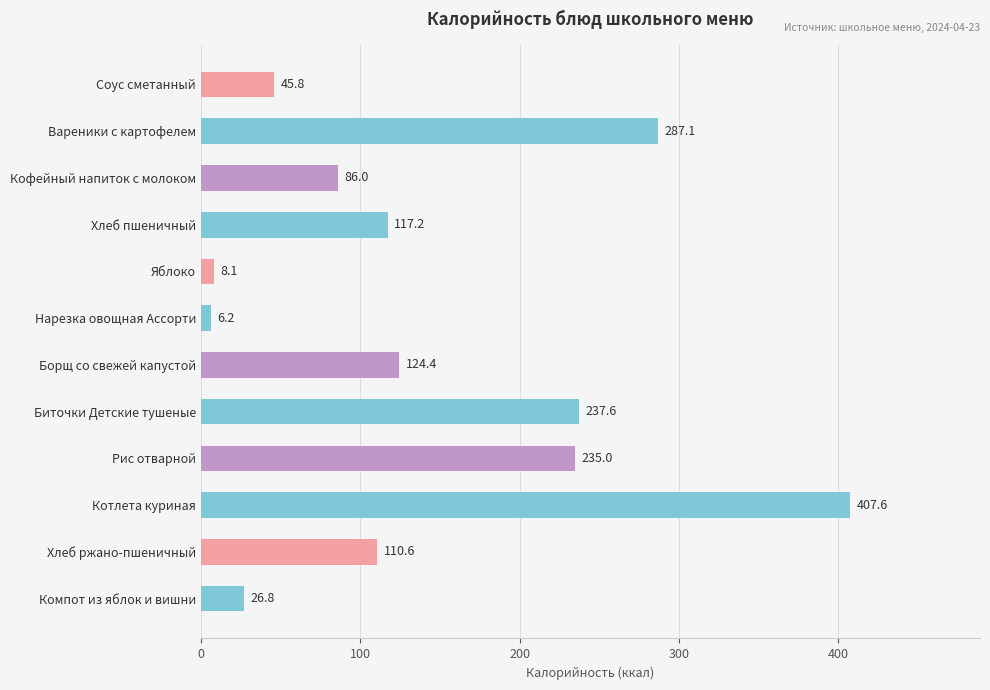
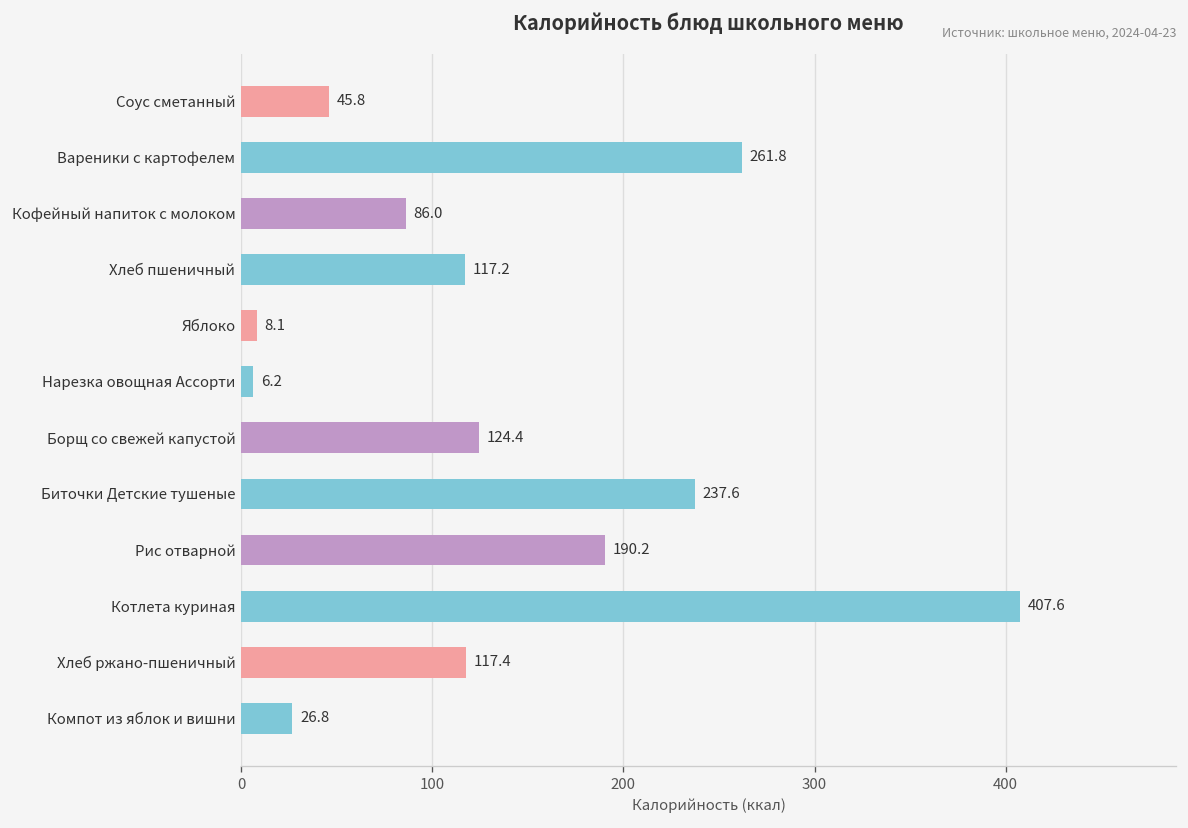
  {
    "Соус сметанный": 45.8,
-   "Вареники с картофелем": 287.1,
+   "Вареники с картофелем": 261.8,
    "Кофейный напиток с молоком": 86.0,
    "Хлеб пшеничный": 117.2,
    "Яблоко": 8.1,
    "Нарезка овощная Ассорти": 6.2,
    "Борщ со свежей капустой": 124.4,
    "Биточки Детские тушеные": 237.6,
-   "Рис отварной": 235.0,
+   "Рис отварной": 190.2,
    "Котлета куриная": 407.6,
-   "Хлеб ржано-пшеничный": 110.6,
+   "Хлеб ржано-пшеничный": 117.4,
    "Компот из яблок и вишни": 26.8
  }
